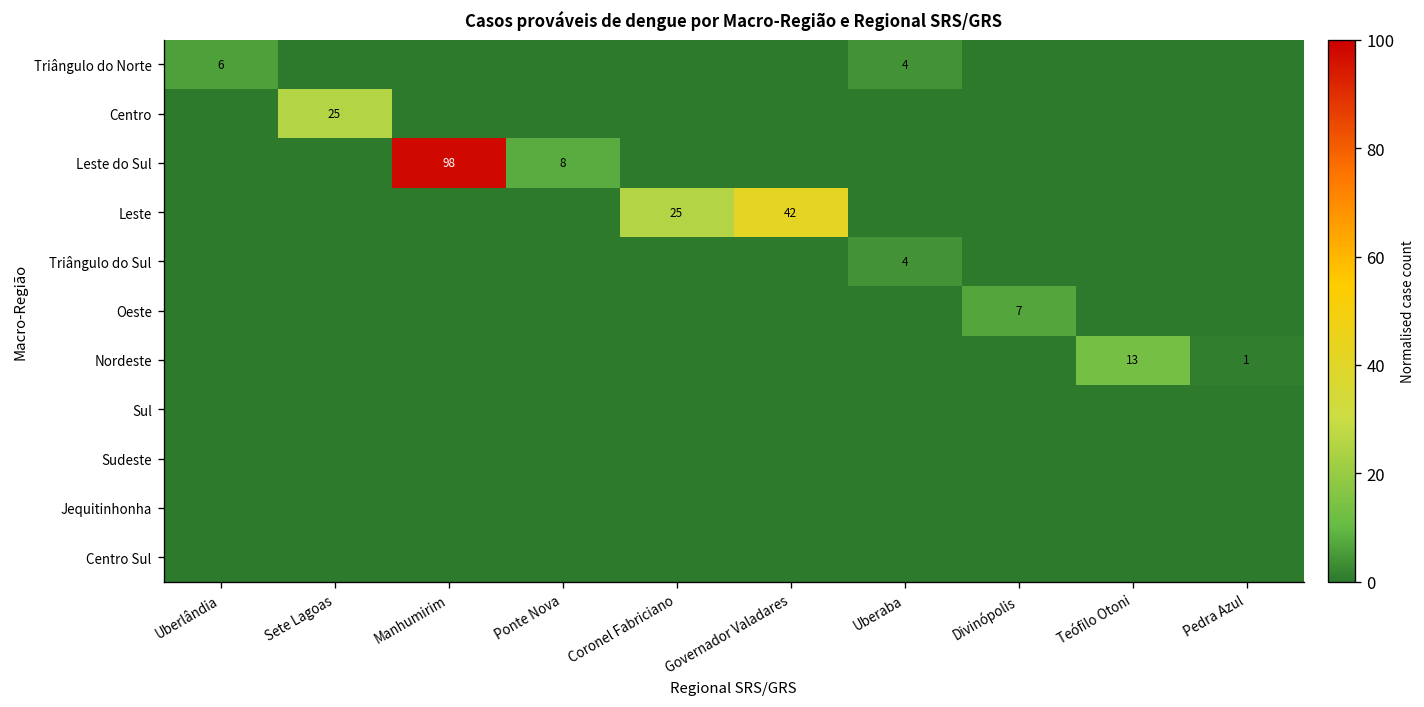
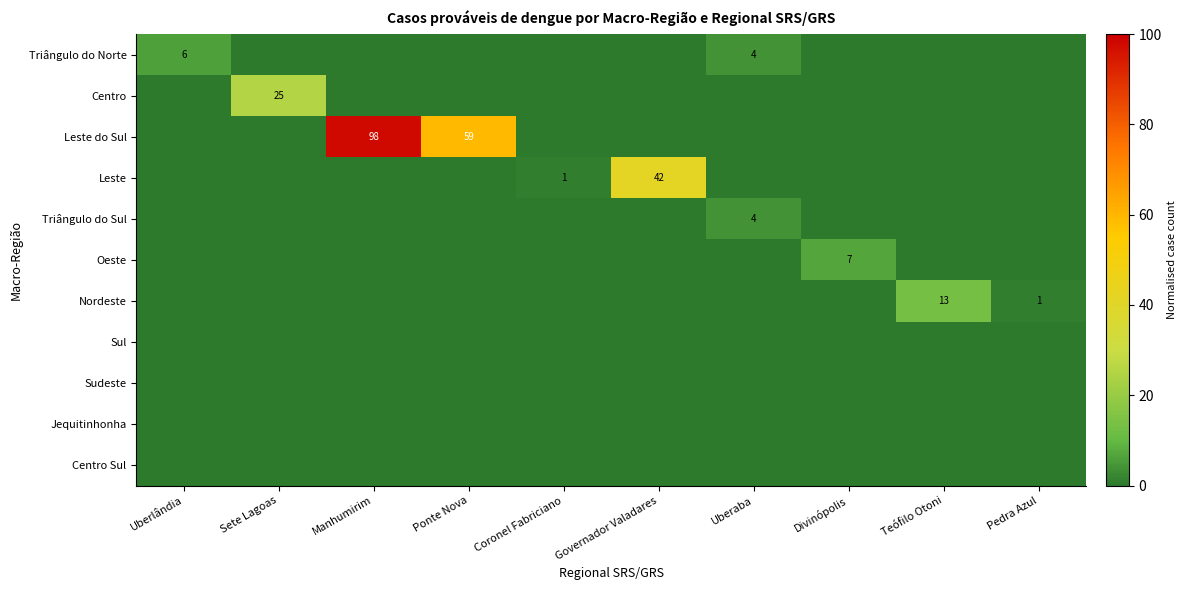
  {
    "Triângulo do Norte": {
      "Uberlândia": 6,
      "Uberaba": 4
    },
    "Centro": {
      "Sete Lagoas": 25
    },
    "Leste do Sul": {
      "Manhumirim": 98,
-     "Ponte Nova": 8
+     "Ponte Nova": 59
    },
    "Leste": {
-     "Coronel Fabriciano": 25,
+     "Coronel Fabriciano": 1,
      "Governador Valadares": 42
    },
    "Triângulo do Sul": {
      "Uberaba": 4
    },
    "Oeste": {
      "Divinópolis": 7
    },
    "Nordeste": {
      "Teófilo Otoni": 13,
      "Pedra Azul": 1
    }
  }
